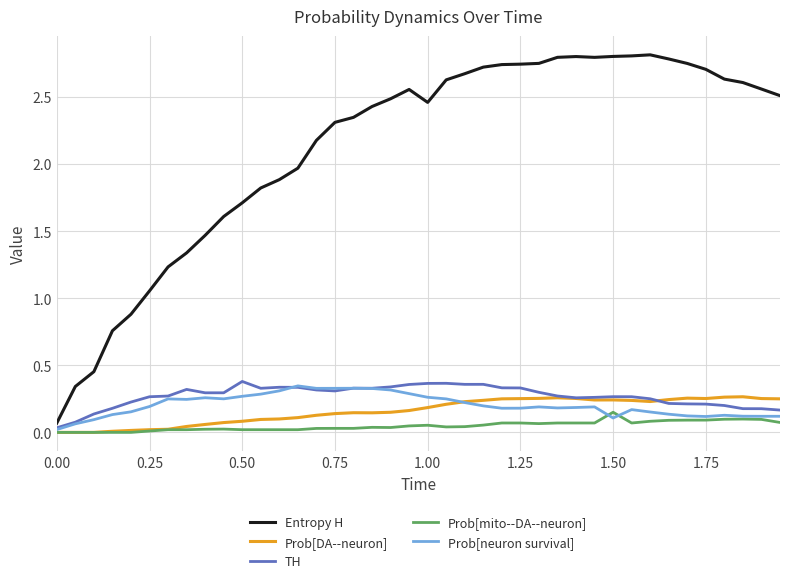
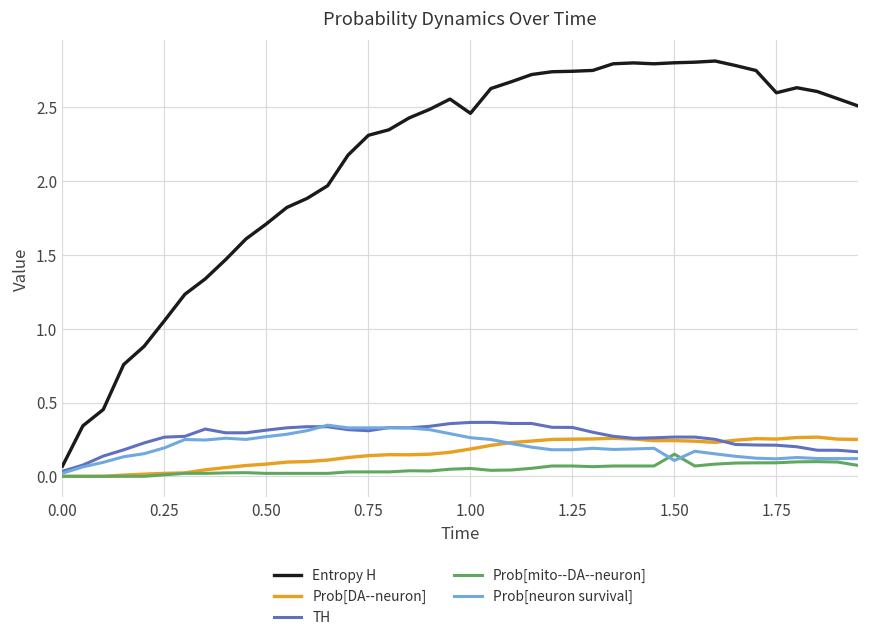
  {
    "Entropy H": {
      "0.00": 0.07,
      "0.25": 1.05,
      "0.50": 1.71,
      "0.75": 2.31,
      "1.00": 2.46,
      "1.25": 2.74,
      "1.50": 2.80,
-     "1.75": 2.71
+     "1.75": 2.60
    },
    "Prob[DA--neuron]": {
      "0.50": 0.08,
      "0.75": 0.14,
      "1.00": 0.18,
      "1.25": 0.25,
      "1.50": 0.24,
      "1.75": 0.25
    },
    "TH": {
      "0.25": 0.27,
-     "0.50": 0.38,
+     "0.50": 0.31,
      "0.75": 0.31,
      "1.00": 0.37,
      "1.25": 0.33,
      "1.50": 0.27,
      "1.75": 0.21
    },
    "Prob[mito--DA--neuron]": {
      "0.50": 0.02,
      "0.75": 0.03,
      "1.00": 0.05,
      "1.25": 0.07,
      "1.50": 0.15,
      "1.75": 0.09
    },
    "Prob[neuron survival]": {
      "0.25": 0.19,
      "0.50": 0.27,
      "0.75": 0.33,
      "1.00": 0.26,
      "1.25": 0.18,
      "1.50": 0.11,
      "1.75": 0.12
    }
  }
